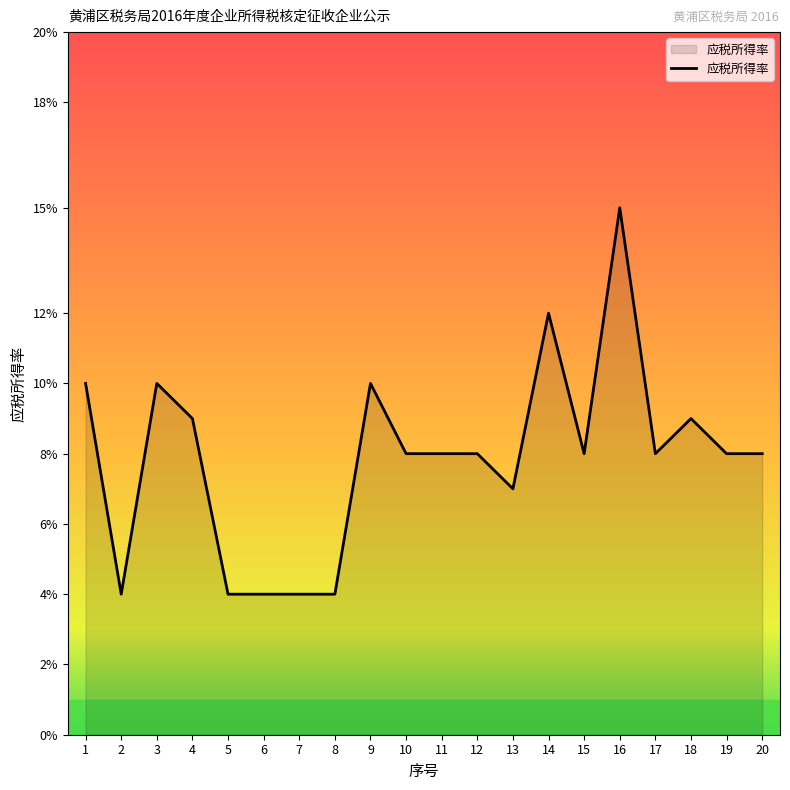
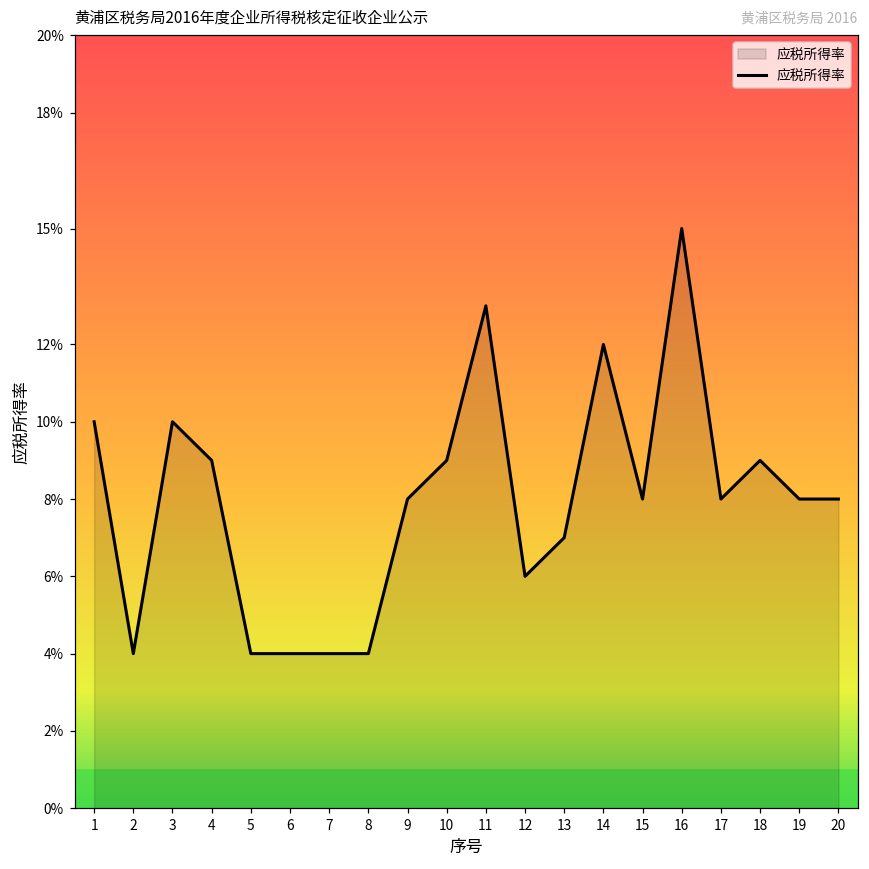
  {
    "1": "10.0%",
    "2": "4.0%",
    "3": "10.0%",
    "4": "9.0%",
    "5": "4.0%",
    "6": "4.0%",
    "7": "4.0%",
    "8": "4.0%",
-   "9": "10.0%",
-   "10": "8.0%",
-   "11": "8.0%",
-   "12": "8.0%",
+   "9": "8.0%",
+   "10": "9.0%",
+   "11": "13.0%",
+   "12": "6.0%",
    "13": "7.0%",
    "14": "12.0%",
    "15": "8.0%",
    "16": "15.0%",
    "17": "8.0%",
    "18": "9.0%",
    "19": "8.0%",
    "20": "8.0%"
  }
